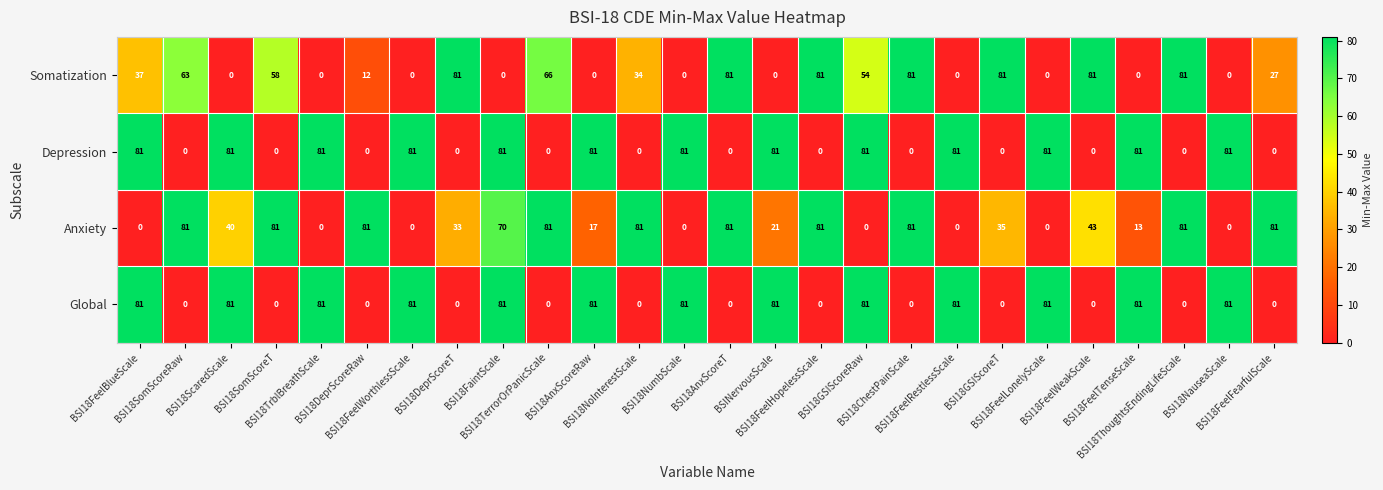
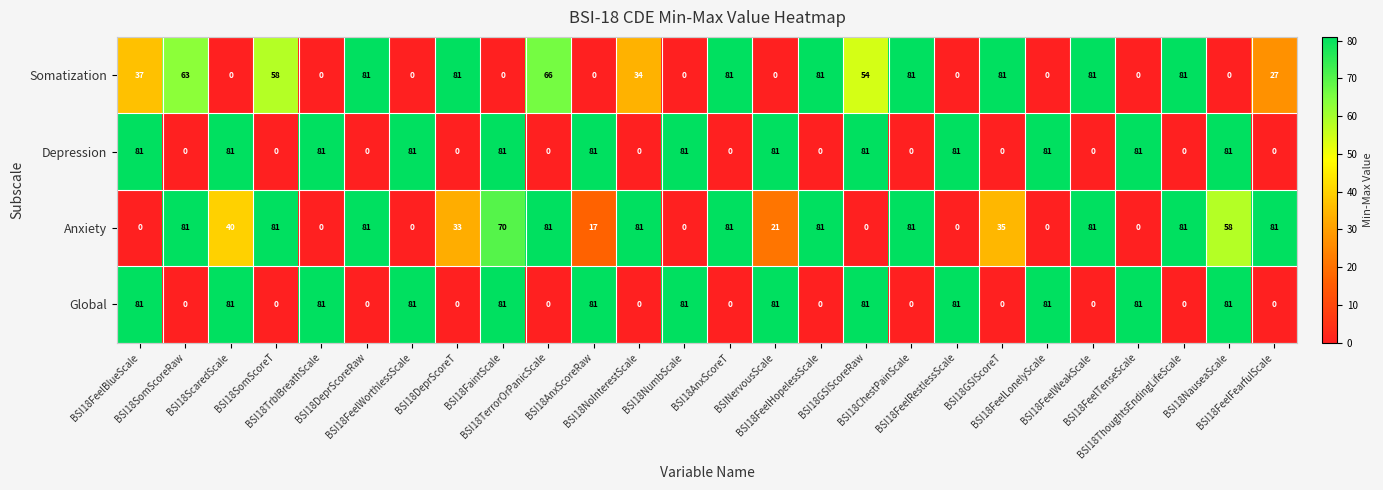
  {
    "Somatization": {
      "BSI18FeelBlueScale": 37,
      "BSI18SomScoreRaw": 63,
      "BSI18ScaredScale": 0,
      "BSI18SomScoreT": 58,
      "BSI18TrblBreathScale": 0,
-     "BSI18DeprScoreRaw": 12,
+     "BSI18DeprScoreRaw": 81,
      "BSI18FeelWorthlessScale": 0,
      "BSI18DeprScoreT": 81,
      "BSI18FaintScale": 0,
      "BSI18TerrorOrPanicScale": 66,
      "BSI18AnxScoreRaw": 0,
      "BSI18NoInterestScale": 34,
      "BSI18NumbScale": 0,
      "BSI18AnxScoreT": 81,
      "BSINervousScale": 0,
      "BSI18FeelHopelessScale": 81,
      "BSI18GSIScoreRaw": 54,
      "BSI18ChestPainScale": 81,
      "BSI18FeelRestlessScale": 0,
      "BSI18GSIScoreT": 81,
      "BSI18FeelLonelyScale": 0,
      "BSI18FeelWeakScale": 81,
      "BSI18FeelTenseScale": 0,
      "BSI18ThoughtsEndingLifeScale": 81,
      "BSI18NauseaScale": 0,
      "BSI18FeelFearfulScale": 27
    },
    "Depression": {
      "BSI18FeelBlueScale": 81,
      "BSI18SomScoreRaw": 0,
      "BSI18ScaredScale": 81,
      "BSI18SomScoreT": 0,
      "BSI18TrblBreathScale": 81,
      "BSI18DeprScoreRaw": 0,
      "BSI18FeelWorthlessScale": 81,
      "BSI18DeprScoreT": 0,
      "BSI18FaintScale": 81,
      "BSI18TerrorOrPanicScale": 0,
      "BSI18AnxScoreRaw": 81,
      "BSI18NoInterestScale": 0,
      "BSI18NumbScale": 81,
      "BSI18AnxScoreT": 0,
      "BSINervousScale": 81,
      "BSI18FeelHopelessScale": 0,
      "BSI18GSIScoreRaw": 81,
      "BSI18ChestPainScale": 0,
      "BSI18FeelRestlessScale": 81,
      "BSI18GSIScoreT": 0,
      "BSI18FeelLonelyScale": 81,
      "BSI18FeelWeakScale": 0,
      "BSI18FeelTenseScale": 81,
      "BSI18ThoughtsEndingLifeScale": 0,
      "BSI18NauseaScale": 81,
      "BSI18FeelFearfulScale": 0
    },
    "Anxiety": {
      "BSI18FeelBlueScale": 0,
      "BSI18SomScoreRaw": 81,
      "BSI18ScaredScale": 40,
      "BSI18SomScoreT": 81,
      "BSI18TrblBreathScale": 0,
      "BSI18DeprScoreRaw": 81,
      "BSI18FeelWorthlessScale": 0,
      "BSI18DeprScoreT": 33,
      "BSI18FaintScale": 70,
      "BSI18TerrorOrPanicScale": 81,
      "BSI18AnxScoreRaw": 17,
      "BSI18NoInterestScale": 81,
      "BSI18NumbScale": 0,
      "BSI18AnxScoreT": 81,
      "BSINervousScale": 21,
      "BSI18FeelHopelessScale": 81,
      "BSI18GSIScoreRaw": 0,
      "BSI18ChestPainScale": 81,
      "BSI18FeelRestlessScale": 0,
      "BSI18GSIScoreT": 35,
      "BSI18FeelLonelyScale": 0,
-     "BSI18FeelWeakScale": 43,
-     "BSI18FeelTenseScale": 13,
+     "BSI18FeelWeakScale": 81,
+     "BSI18FeelTenseScale": 0,
      "BSI18ThoughtsEndingLifeScale": 81,
-     "BSI18NauseaScale": 0,
+     "BSI18NauseaScale": 58,
      "BSI18FeelFearfulScale": 81
    },
    "Global": {
      "BSI18FeelBlueScale": 81,
      "BSI18SomScoreRaw": 0,
      "BSI18ScaredScale": 81,
      "BSI18SomScoreT": 0,
      "BSI18TrblBreathScale": 81,
      "BSI18DeprScoreRaw": 0,
      "BSI18FeelWorthlessScale": 81,
      "BSI18DeprScoreT": 0,
      "BSI18FaintScale": 81,
      "BSI18TerrorOrPanicScale": 0,
      "BSI18AnxScoreRaw": 81,
      "BSI18NoInterestScale": 0,
      "BSI18NumbScale": 81,
      "BSI18AnxScoreT": 0,
      "BSINervousScale": 81,
      "BSI18FeelHopelessScale": 0,
      "BSI18GSIScoreRaw": 81,
      "BSI18ChestPainScale": 0,
      "BSI18FeelRestlessScale": 81,
      "BSI18GSIScoreT": 0,
      "BSI18FeelLonelyScale": 81,
      "BSI18FeelWeakScale": 0,
      "BSI18FeelTenseScale": 81,
      "BSI18ThoughtsEndingLifeScale": 0,
      "BSI18NauseaScale": 81,
      "BSI18FeelFearfulScale": 0
    }
  }
